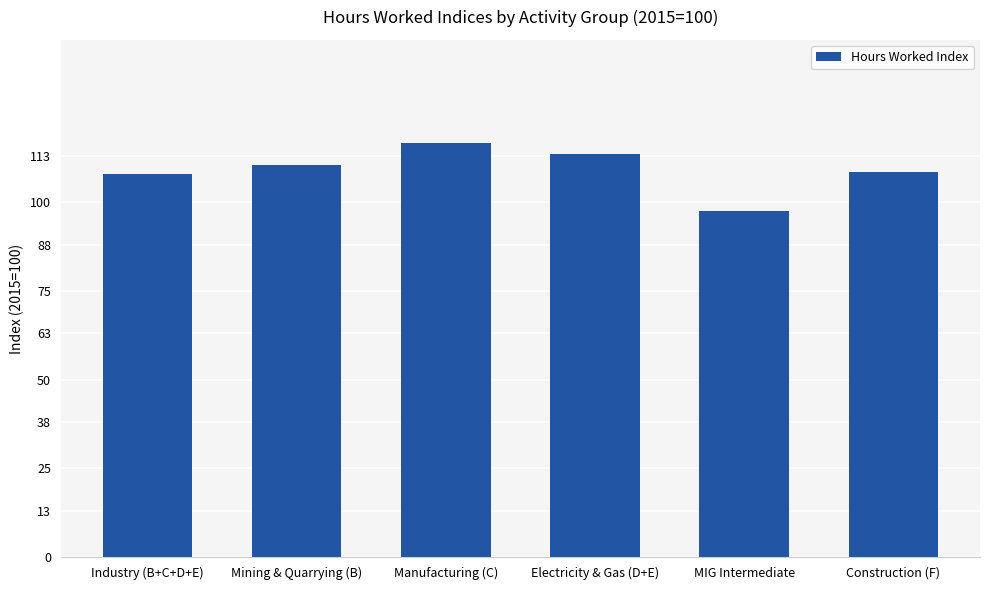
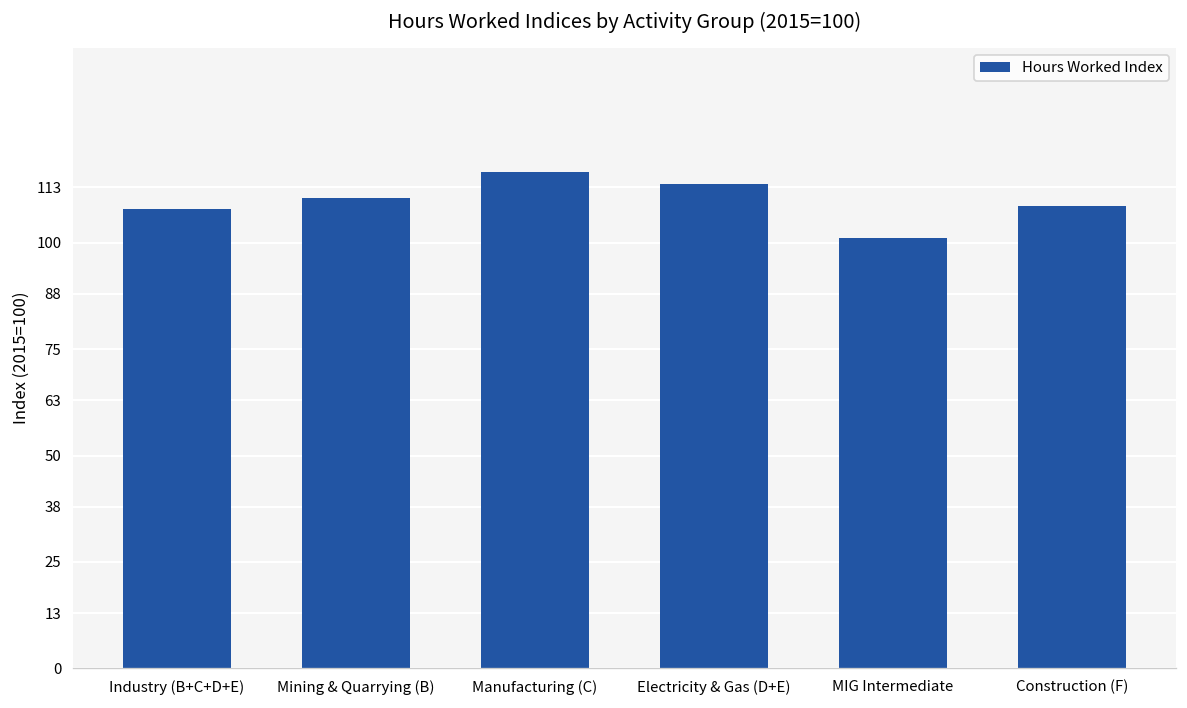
  {
    "Industry (B+C+D+E)": 108,
    "Mining & Quarrying (B)": 110,
    "Manufacturing (C)": 117,
    "Electricity & Gas (D+E)": 114,
-   "MIG Intermediate": 98,
+   "MIG Intermediate": 101,
    "Construction (F)": 109
  }
